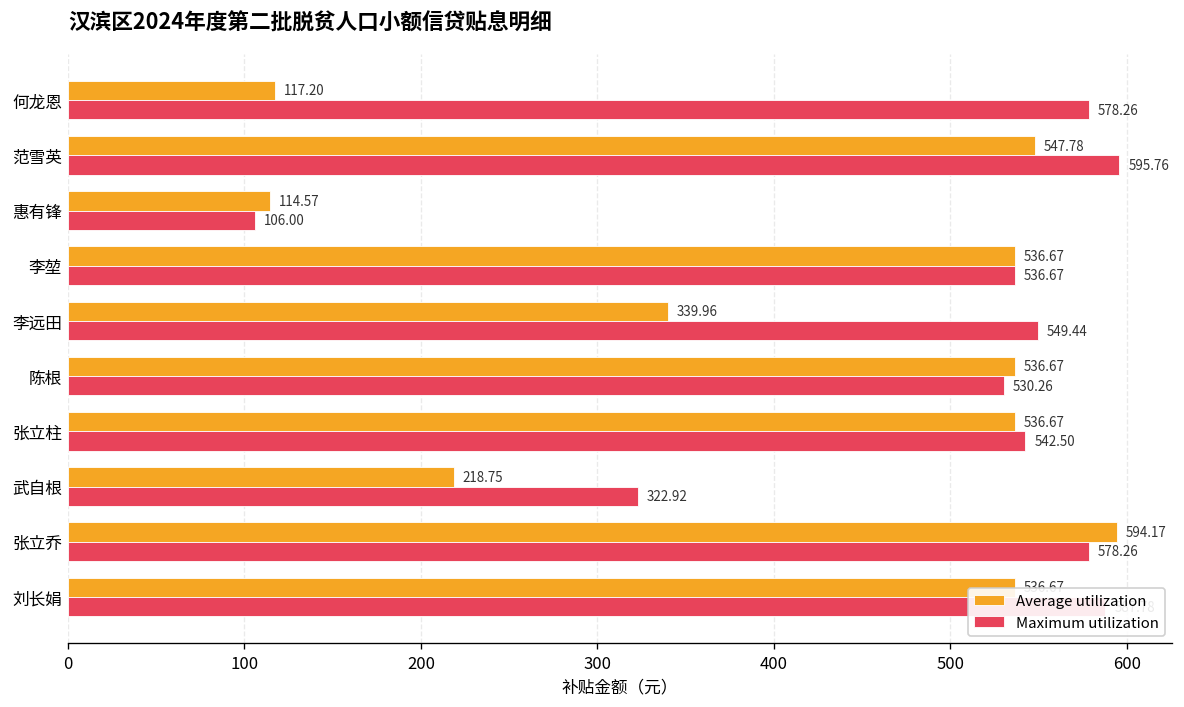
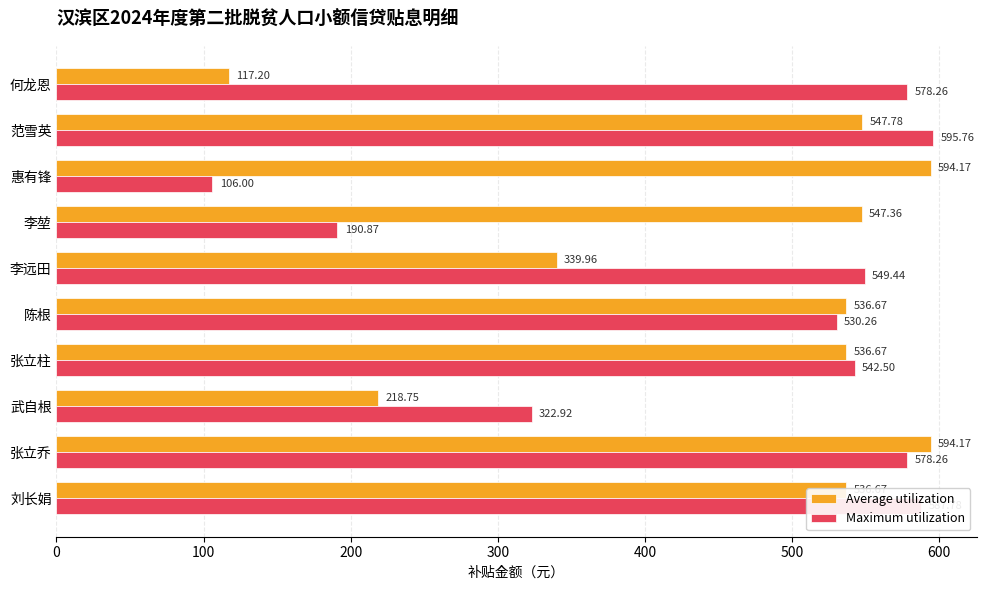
  {
    "Average utilization": {
      "何龙恩": 117.20,
      "范雪英": 547.78,
-     "惠有锋": 114.57,
-     "李堃": 536.67,
+     "惠有锋": 594.17,
+     "李堃": 547.36,
      "李远田": 339.96,
      "陈根": 536.67,
      "张立柱": 536.67,
      "武自根": 218.75,
      "张立乔": 594.17
    },
    "Maximum utilization": {
      "何龙恩": 578.26,
      "范雪英": 595.76,
      "惠有锋": 106.00,
-     "李堃": 536.67,
+     "李堃": 190.87,
      "李远田": 549.44,
      "陈根": 530.26,
      "张立柱": 542.50,
      "武自根": 322.92,
      "张立乔": 578.26
    }
  }
